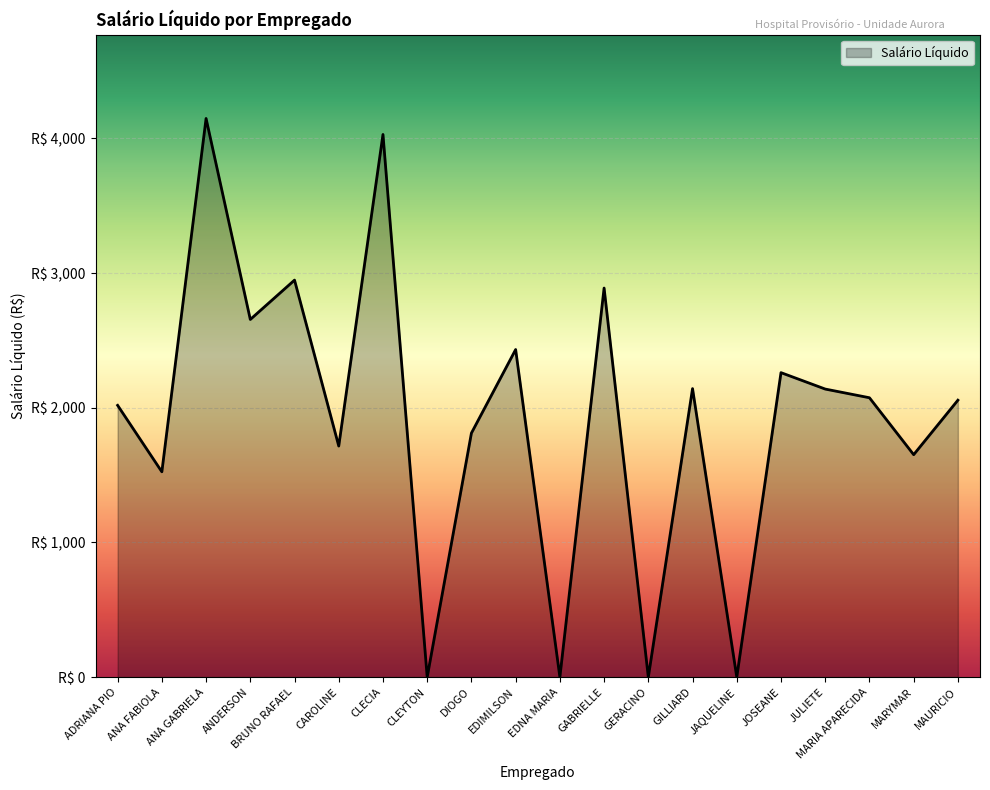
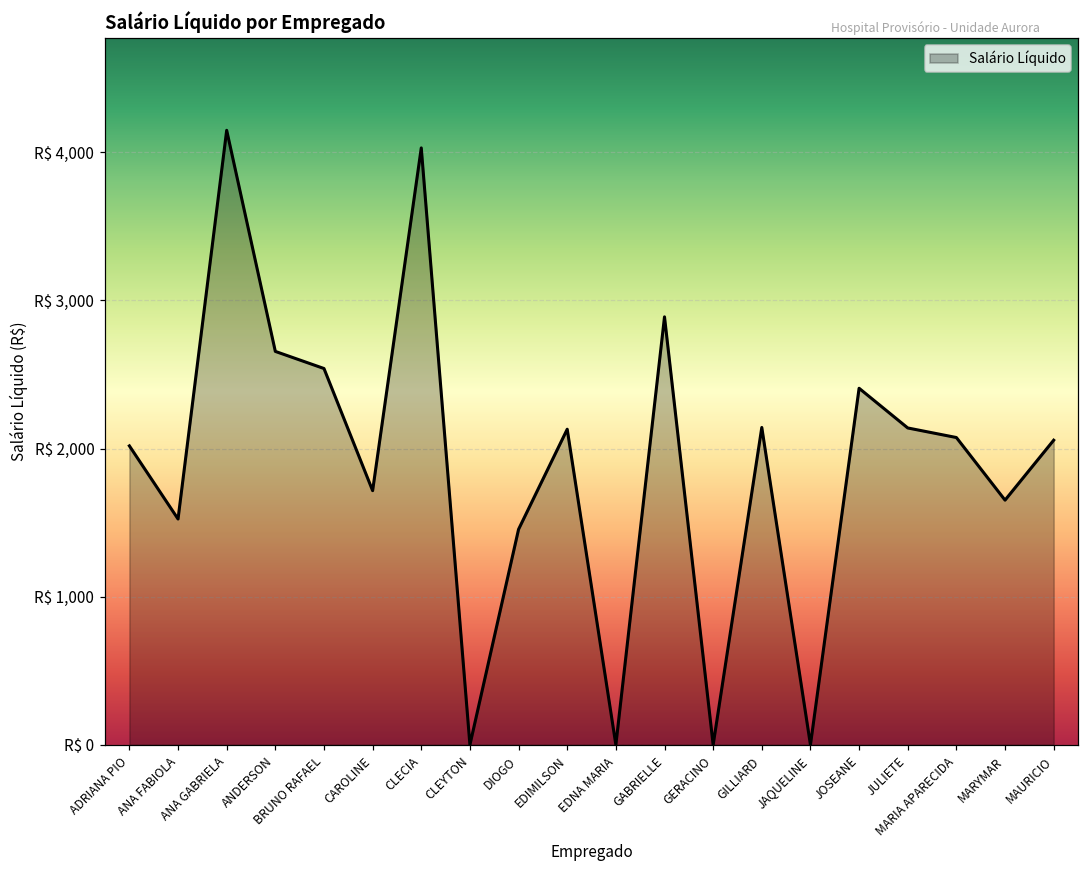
  {
    "ADRIANA PIO": "R$ 2,020",
    "ANA FABIOLA": "R$ 1,520",
    "ANA GABRIELA": "R$ 4,150",
    "ANDERSON": "R$ 2,660",
-   "BRUNO RAFAEL": "R$ 2,950",
+   "BRUNO RAFAEL": "R$ 2,540",
    "CAROLINE": "R$ 1,720",
    "CLECIA": "R$ 4,030",
    "CLEYTON": "R$ 0",
-   "DIOGO": "R$ 1,810",
-   "EDIMILSON": "R$ 2,430",
+   "DIOGO": "R$ 1,450",
+   "EDIMILSON": "R$ 2,130",
    "EDNA MARIA": "R$ 0",
    "GABRIELLE": "R$ 2,890",
    "GERACINO": "R$ 0",
    "GILLIARD": "R$ 2,140",
    "JAQUELINE": "R$ 0",
-   "JOSEANE": "R$ 2,260",
+   "JOSEANE": "R$ 2,410",
    "JULIETE": "R$ 2,140",
    "MARIA APARECIDA": "R$ 2,070",
    "MARYMAR": "R$ 1,650",
    "MAURICIO": "R$ 2,060"
  }
